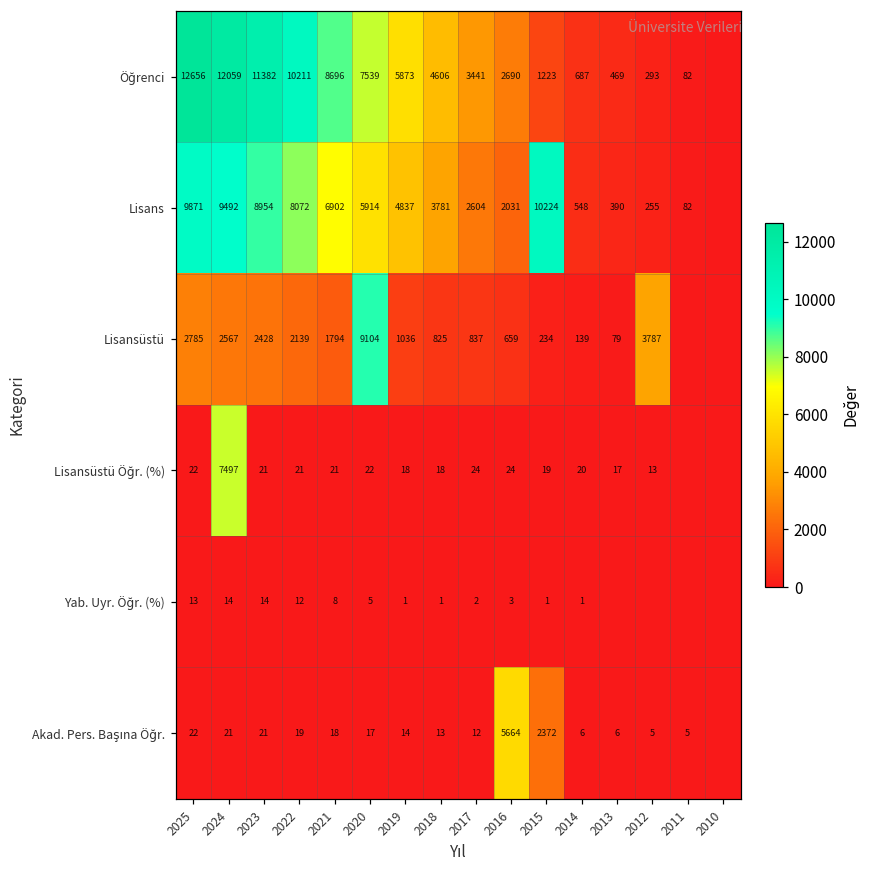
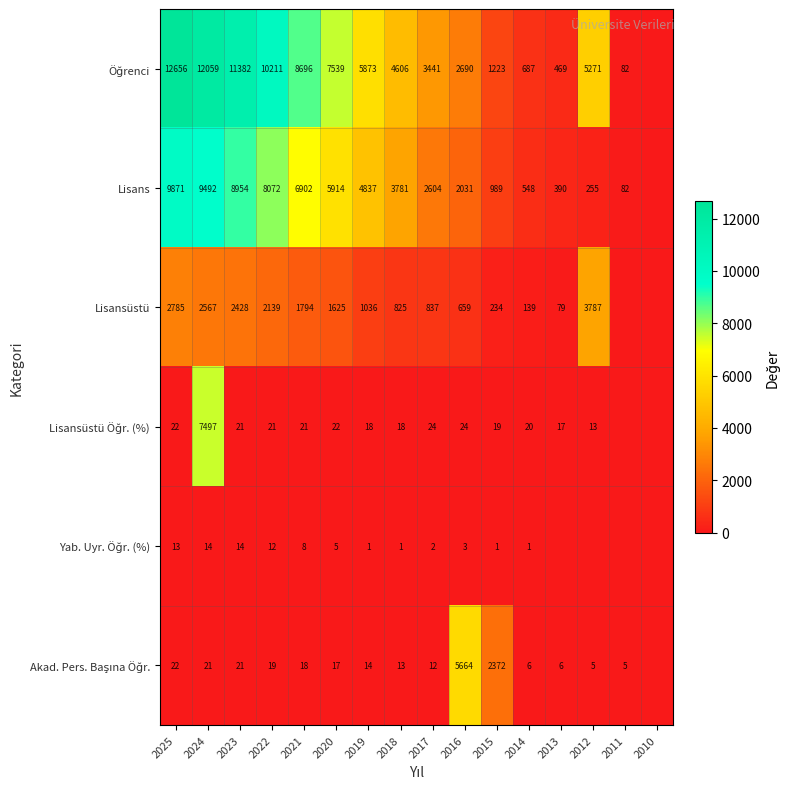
  {
    "Öğrenci": {
      "2025": 12656,
      "2024": 12059,
      "2023": 11382,
      "2022": 10211,
      "2021": 8696,
      "2020": 7539,
      "2019": 5873,
      "2018": 4606,
      "2017": 3441,
      "2016": 2690,
      "2015": 1223,
      "2014": 687,
      "2013": 469,
-     "2012": 293,
+     "2012": 5271,
      "2011": 82
    },
    "Lisans": {
      "2025": 9871,
      "2024": 9492,
      "2023": 8954,
      "2022": 8072,
      "2021": 6902,
      "2020": 5914,
      "2019": 4837,
      "2018": 3781,
      "2017": 2604,
      "2016": 2031,
-     "2015": 10224,
+     "2015": 989,
      "2014": 548,
      "2013": 390,
      "2012": 255,
      "2011": 82
    },
    "Lisansüstü": {
      "2025": 2785,
      "2024": 2567,
      "2023": 2428,
      "2022": 2139,
      "2021": 1794,
-     "2020": 9104,
+     "2020": 1625,
      "2019": 1036,
      "2018": 825,
      "2017": 837,
      "2016": 659,
      "2015": 234,
      "2014": 139,
      "2013": 79,
      "2012": 3787
    },
    "Lisansüstü Öğr. (%)": {
      "2025": 22,
      "2024": 7497,
      "2023": 21,
      "2022": 21,
      "2021": 21,
      "2020": 22,
      "2019": 18,
      "2018": 18,
      "2017": 24,
      "2016": 24,
      "2015": 19,
      "2014": 20,
      "2013": 17,
      "2012": 13
    },
    "Yab. Uyr. Öğr. (%)": {
      "2025": 13,
      "2024": 14,
      "2023": 14,
      "2022": 12,
      "2021": 8,
      "2020": 5,
      "2019": 1,
      "2018": 1,
      "2017": 2,
      "2016": 3,
      "2015": 1,
      "2014": 1
    },
    "Akad. Pers. Başına Öğr.": {
      "2025": 22,
      "2024": 21,
      "2023": 21,
      "2022": 19,
      "2021": 18,
      "2020": 17,
      "2019": 14,
      "2018": 13,
      "2017": 12,
      "2016": 5664,
      "2015": 2372,
      "2014": 6,
      "2013": 6,
      "2012": 5,
      "2011": 5
    }
  }
